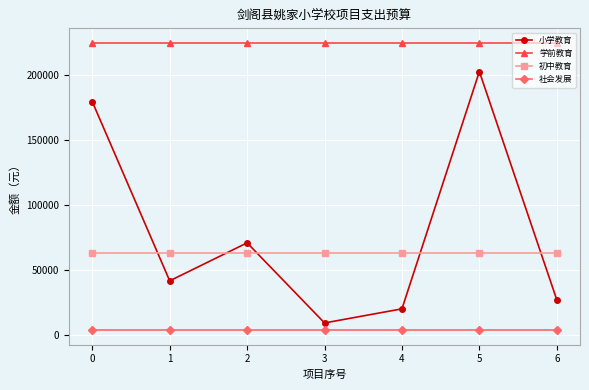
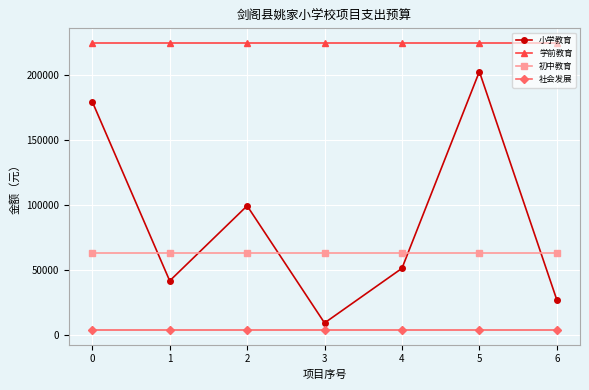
  {
    "小学教育": {
      "0": 179000,
      "1": 42000,
-     "2": 71000,
+     "2": 99000,
      "3": 9000,
-     "4": 20000,
+     "4": 51000,
      "5": 202000,
      "6": 27000
    },
    "初中教育": {
      "0": 63000,
      "1": 63000,
      "2": 63000,
      "3": 63000,
      "4": 63000,
      "5": 63000,
      "6": 63000
    }
  }
